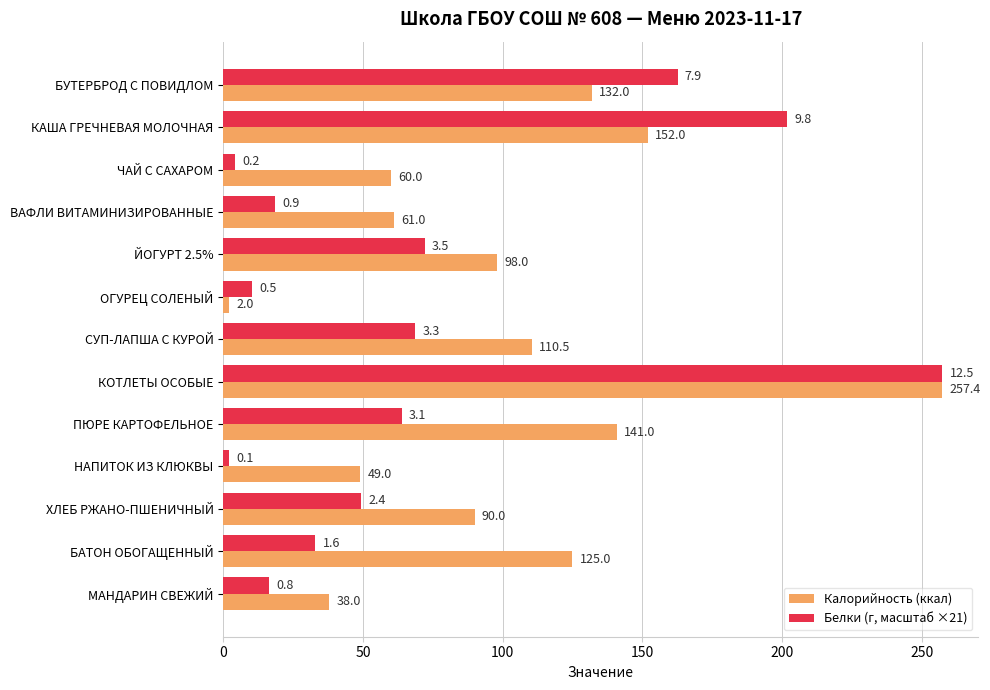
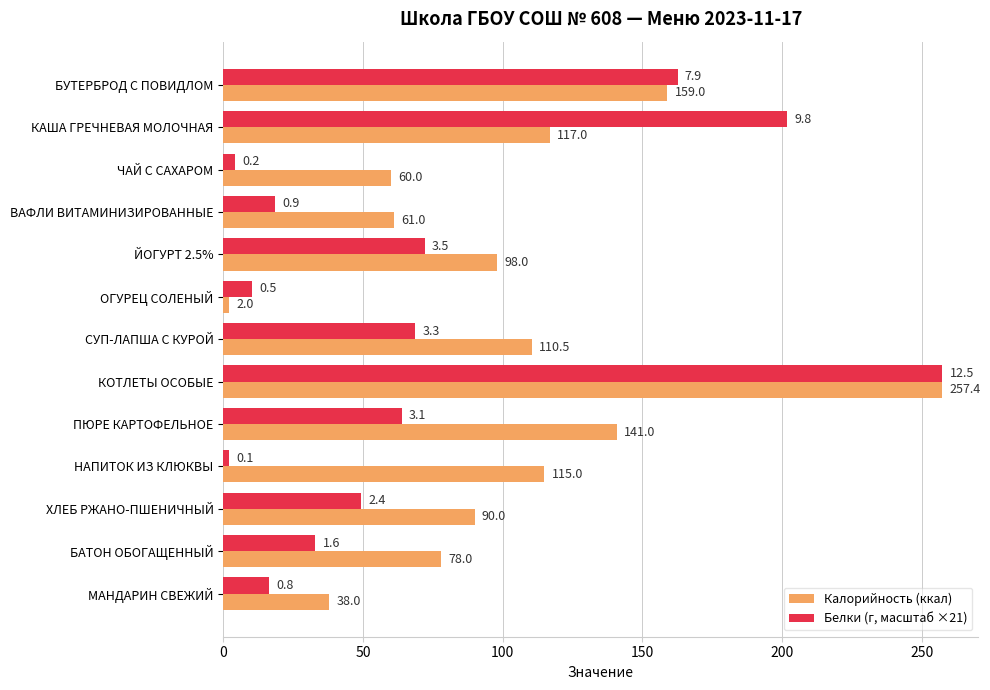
  {
    "Калорийность (ккал)": {
-     "БУТЕРБРОД С ПОВИДЛОМ": 132.0,
-     "КАША ГРЕЧНЕВАЯ МОЛОЧНАЯ": 152.0,
+     "БУТЕРБРОД С ПОВИДЛОМ": 159.0,
+     "КАША ГРЕЧНЕВАЯ МОЛОЧНАЯ": 117.0,
      "ЧАЙ С САХАРОМ": 60.0,
      "ВАФЛИ ВИТАМИНИЗИРОВАННЫЕ": 61.0,
      "ЙОГУРТ 2.5%": 98.0,
      "ОГУРЕЦ СОЛЕНЫЙ": 2.0,
      "СУП-ЛАПША С КУРОЙ": 110.5,
      "КОТЛЕТЫ ОСОБЫЕ": 257.4,
      "ПЮРЕ КАРТОФЕЛЬНОЕ": 141.0,
-     "НАПИТОК ИЗ КЛЮКВЫ": 49.0,
+     "НАПИТОК ИЗ КЛЮКВЫ": 115.0,
      "ХЛЕБ РЖАНО-ПШЕНИЧНЫЙ": 90.0,
-     "БАТОН ОБОГАЩЕННЫЙ": 125.0,
+     "БАТОН ОБОГАЩЕННЫЙ": 78.0,
      "МАНДАРИН СВЕЖИЙ": 38.0
    }
  }
